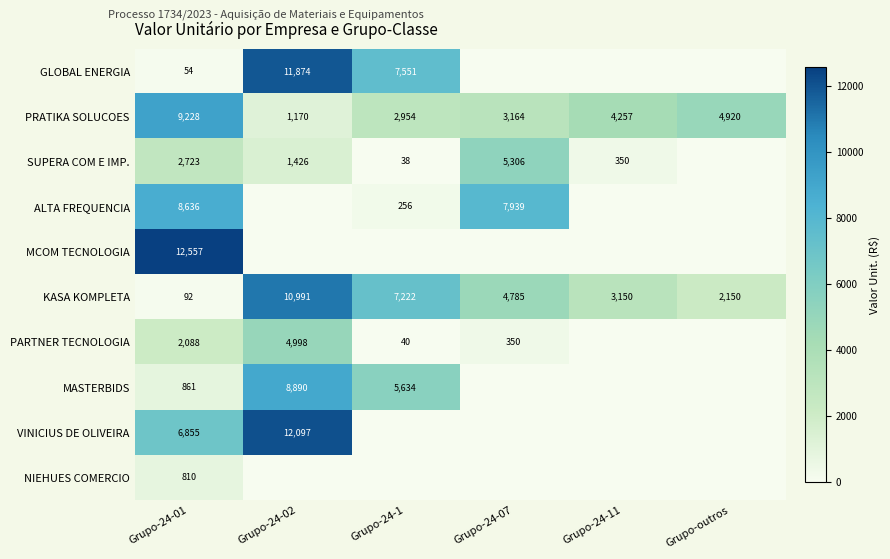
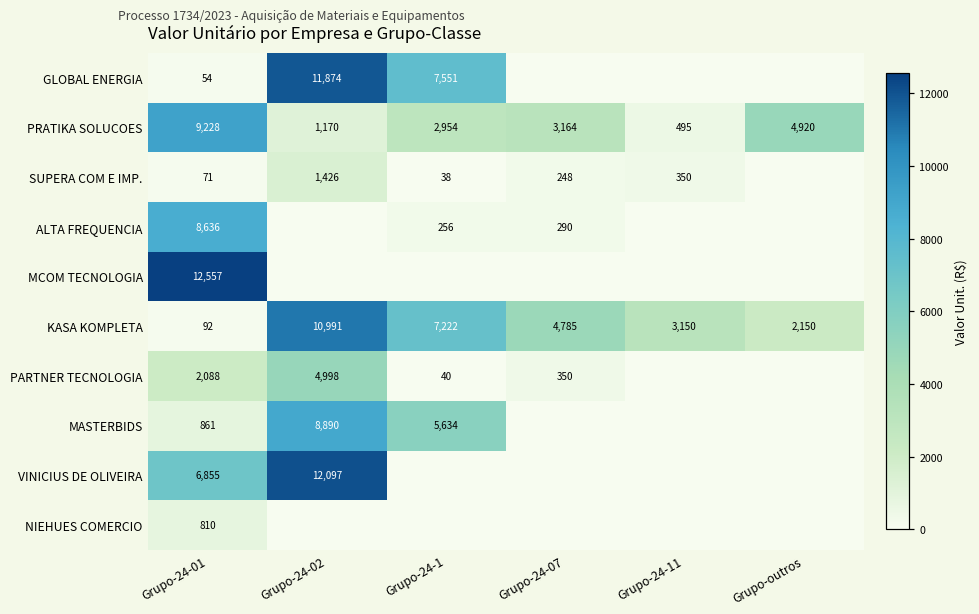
  {
    "GLOBAL ENERGIA": {
      "Grupo-24-01": "54",
      "Grupo-24-02": "11,874",
      "Grupo-24-1": "7,551"
    },
    "PRATIKA SOLUCOES": {
      "Grupo-24-01": "9,228",
      "Grupo-24-02": "1,170",
      "Grupo-24-1": "2,954",
      "Grupo-24-07": "3,164",
-     "Grupo-24-11": "4,257",
+     "Grupo-24-11": "495",
      "Grupo-outros": "4,920"
    },
    "SUPERA COM E IMP.": {
-     "Grupo-24-01": "2,723",
+     "Grupo-24-01": "71",
      "Grupo-24-02": "1,426",
      "Grupo-24-1": "38",
-     "Grupo-24-07": "5,306",
+     "Grupo-24-07": "248",
      "Grupo-24-11": "350"
    },
    "ALTA FREQUENCIA": {
      "Grupo-24-01": "8,636",
      "Grupo-24-1": "256",
-     "Grupo-24-07": "7,939"
+     "Grupo-24-07": "290"
    },
    "MCOM TECNOLOGIA": {
      "Grupo-24-01": "12,557"
    },
    "KASA KOMPLETA": {
      "Grupo-24-01": "92",
      "Grupo-24-02": "10,991",
      "Grupo-24-1": "7,222",
      "Grupo-24-07": "4,785",
      "Grupo-24-11": "3,150",
      "Grupo-outros": "2,150"
    },
    "PARTNER TECNOLOGIA": {
      "Grupo-24-01": "2,088",
      "Grupo-24-02": "4,998",
      "Grupo-24-1": "40",
      "Grupo-24-07": "350"
    },
    "MASTERBIDS": {
      "Grupo-24-01": "861",
      "Grupo-24-02": "8,890",
      "Grupo-24-1": "5,634"
    },
    "VINICIUS DE OLIVEIRA": {
      "Grupo-24-01": "6,855",
      "Grupo-24-02": "12,097"
    },
    "NIEHUES COMERCIO": {
      "Grupo-24-01": "810"
    }
  }
